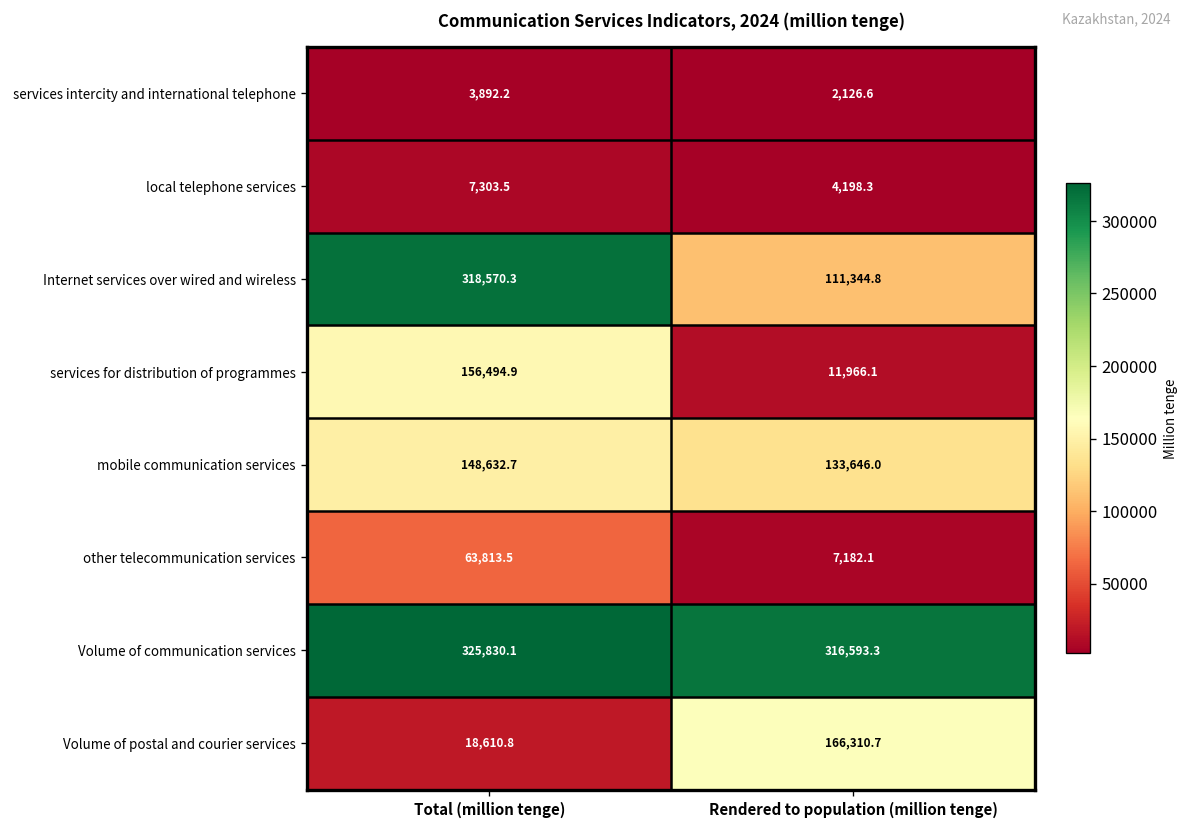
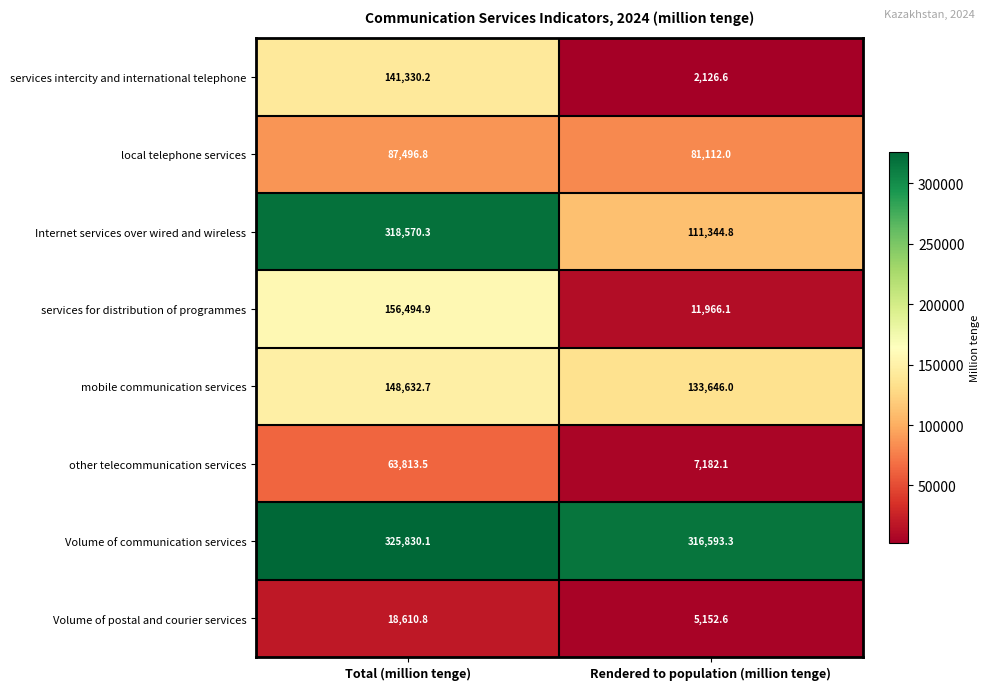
  {
    "services intercity and international telephone": {
-     "Total (million tenge)": "3,892.2",
+     "Total (million tenge)": "141,330.2",
      "Rendered to population (million tenge)": "2,126.6"
    },
    "local telephone services": {
-     "Total (million tenge)": "7,303.5",
-     "Rendered to population (million tenge)": "4,198.3"
+     "Total (million tenge)": "87,496.8",
+     "Rendered to population (million tenge)": "81,112.0"
    },
    "Internet services over wired and wireless": {
      "Total (million tenge)": "318,570.3",
      "Rendered to population (million tenge)": "111,344.8"
    },
    "services for distribution of programmes": {
      "Total (million tenge)": "156,494.9",
      "Rendered to population (million tenge)": "11,966.1"
    },
    "mobile communication services": {
      "Total (million tenge)": "148,632.7",
      "Rendered to population (million tenge)": "133,646.0"
    },
    "other telecommunication services": {
      "Total (million tenge)": "63,813.5",
      "Rendered to population (million tenge)": "7,182.1"
    },
    "Volume of communication services": {
      "Total (million tenge)": "325,830.1",
      "Rendered to population (million tenge)": "316,593.3"
    },
    "Volume of postal and courier services": {
      "Total (million tenge)": "18,610.8",
-     "Rendered to population (million tenge)": "166,310.7"
+     "Rendered to population (million tenge)": "5,152.6"
    }
  }
